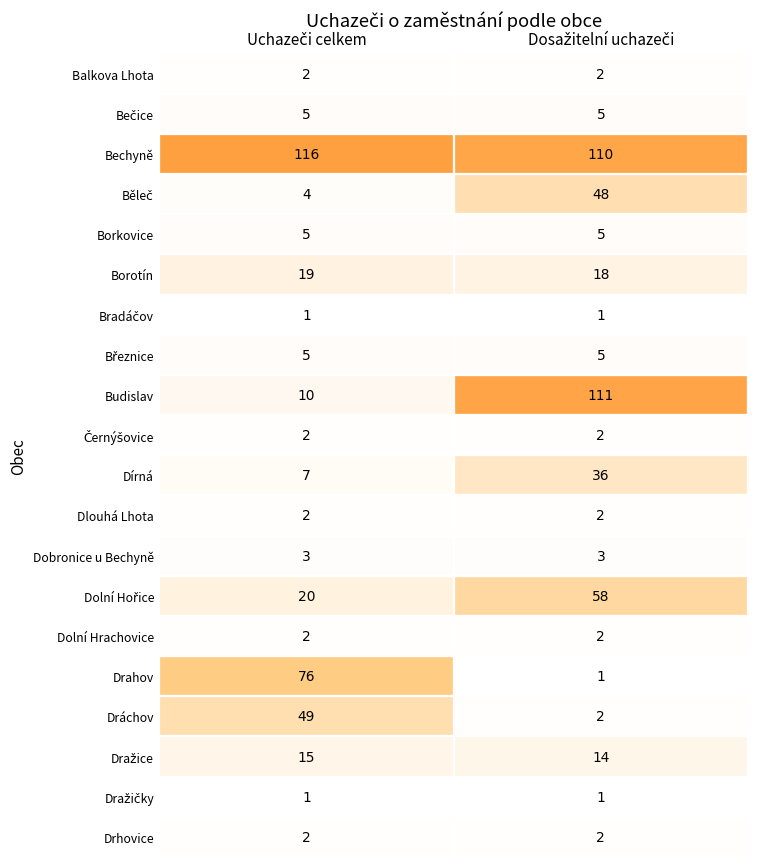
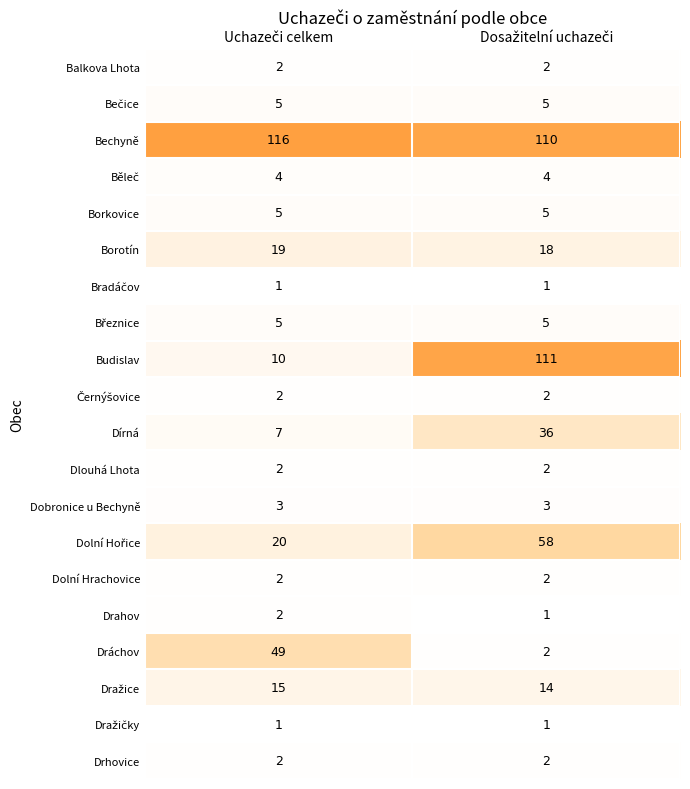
  {
    "Balkova Lhota": {
      "Uchazeči celkem": 2,
      "Dosažitelní uchazeči": 2
    },
    "Bečice": {
      "Uchazeči celkem": 5,
      "Dosažitelní uchazeči": 5
    },
    "Bechyně": {
      "Uchazeči celkem": 116,
      "Dosažitelní uchazeči": 110
    },
    "Běleč": {
      "Uchazeči celkem": 4,
-     "Dosažitelní uchazeči": 48
+     "Dosažitelní uchazeči": 4
    },
    "Borkovice": {
      "Uchazeči celkem": 5,
      "Dosažitelní uchazeči": 5
    },
    "Borotín": {
      "Uchazeči celkem": 19,
      "Dosažitelní uchazeči": 18
    },
    "Bradáčov": {
      "Uchazeči celkem": 1,
      "Dosažitelní uchazeči": 1
    },
    "Březnice": {
      "Uchazeči celkem": 5,
      "Dosažitelní uchazeči": 5
    },
    "Budislav": {
      "Uchazeči celkem": 10,
      "Dosažitelní uchazeči": 111
    },
    "Černýšovice": {
      "Uchazeči celkem": 2,
      "Dosažitelní uchazeči": 2
    },
    "Dírná": {
      "Uchazeči celkem": 7,
      "Dosažitelní uchazeči": 36
    },
    "Dlouhá Lhota": {
      "Uchazeči celkem": 2,
      "Dosažitelní uchazeči": 2
    },
    "Dobronice u Bechyně": {
      "Uchazeči celkem": 3,
      "Dosažitelní uchazeči": 3
    },
    "Dolní Hořice": {
      "Uchazeči celkem": 20,
      "Dosažitelní uchazeči": 58
    },
    "Dolní Hrachovice": {
      "Uchazeči celkem": 2,
      "Dosažitelní uchazeči": 2
    },
    "Drahov": {
-     "Uchazeči celkem": 76,
+     "Uchazeči celkem": 2,
      "Dosažitelní uchazeči": 1
    },
    "Dráchov": {
      "Uchazeči celkem": 49,
      "Dosažitelní uchazeči": 2
    },
    "Dražice": {
      "Uchazeči celkem": 15,
      "Dosažitelní uchazeči": 14
    },
    "Dražičky": {
      "Uchazeči celkem": 1,
      "Dosažitelní uchazeči": 1
    },
    "Drhovice": {
      "Uchazeči celkem": 2,
      "Dosažitelní uchazeči": 2
    }
  }
